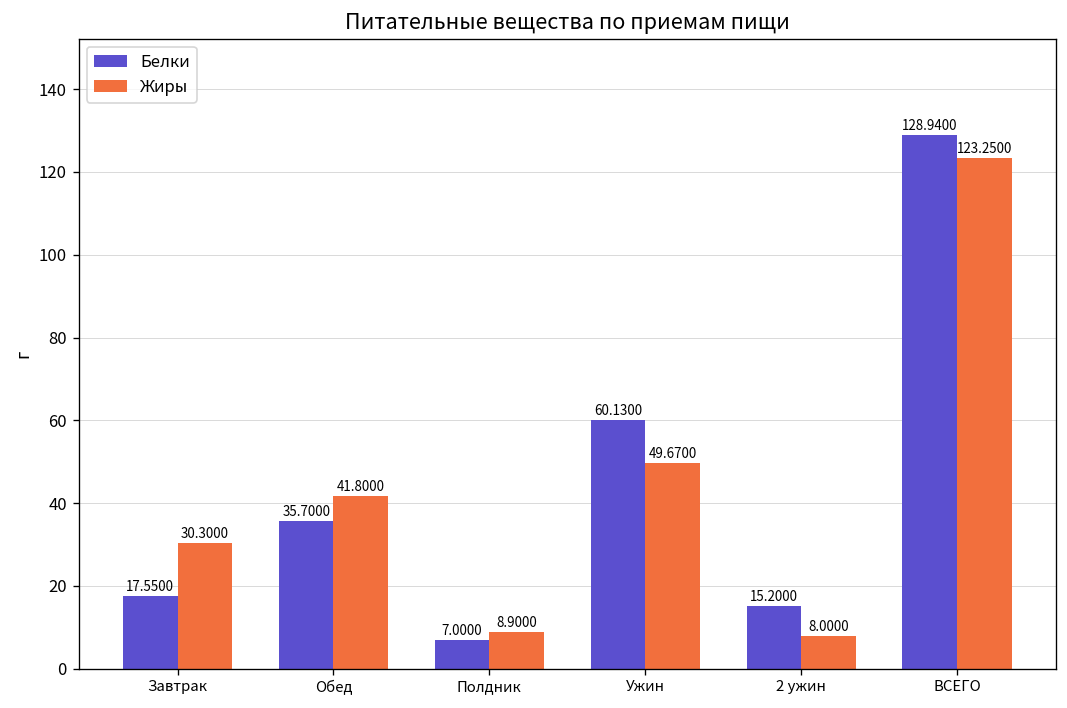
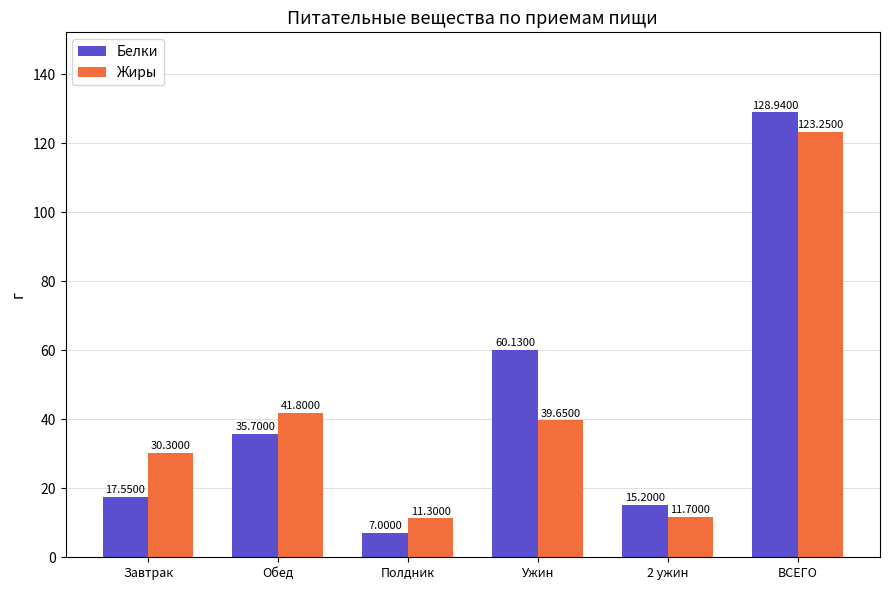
  {
    "Белки": {
      "Завтрак": 17.5500,
      "Обед": 35.7000,
      "Полдник": 7.0000,
      "Ужин": 60.1300,
      "2 ужин": 15.2000,
      "ВСЕГО": 128.9400
    },
    "Жиры": {
      "Завтрак": 30.3000,
      "Обед": 41.8000,
-     "Полдник": 8.9000,
-     "Ужин": 49.6700,
-     "2 ужин": 8.0000,
+     "Полдник": 11.3000,
+     "Ужин": 39.6500,
+     "2 ужин": 11.7000,
      "ВСЕГО": 123.2500
    }
  }
